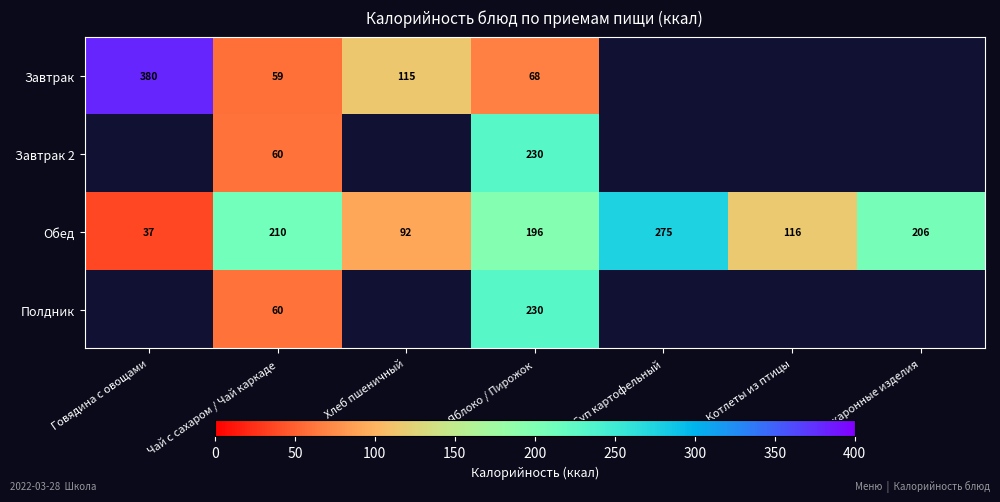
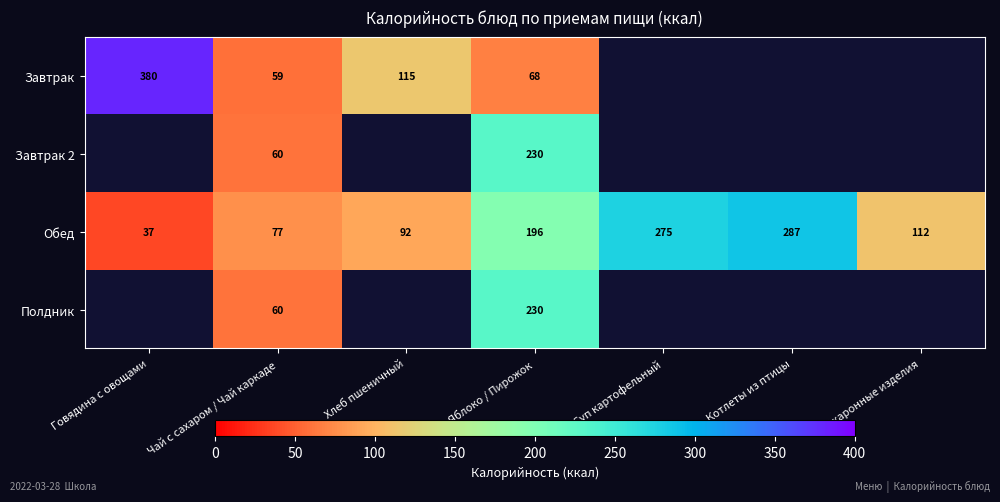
  {
    "Завтрак": {
      "Говядина с овощами": 380,
      "Чай с сахаром / Чай каркаде": 59,
      "Хлеб пшеничный": 115,
      "Яблоко / Пирожок": 68
    },
    "Завтрак 2": {
      "Чай с сахаром / Чай каркаде": 60,
      "Яблоко / Пирожок": 230
    },
    "Обед": {
      "Говядина с овощами": 37,
-     "Чай с сахаром / Чай каркаде": 210,
+     "Чай с сахаром / Чай каркаде": 77,
      "Хлеб пшеничный": 92,
      "Яблоко / Пирожок": 196,
      "Суп картофельный": 275,
-     "Котлеты из птицы": 116,
-     "Макаронные изделия": 206
+     "Котлеты из птицы": 287,
+     "Макаронные изделия": 112
    },
    "Полдник": {
      "Чай с сахаром / Чай каркаде": 60,
      "Яблоко / Пирожок": 230
    }
  }
